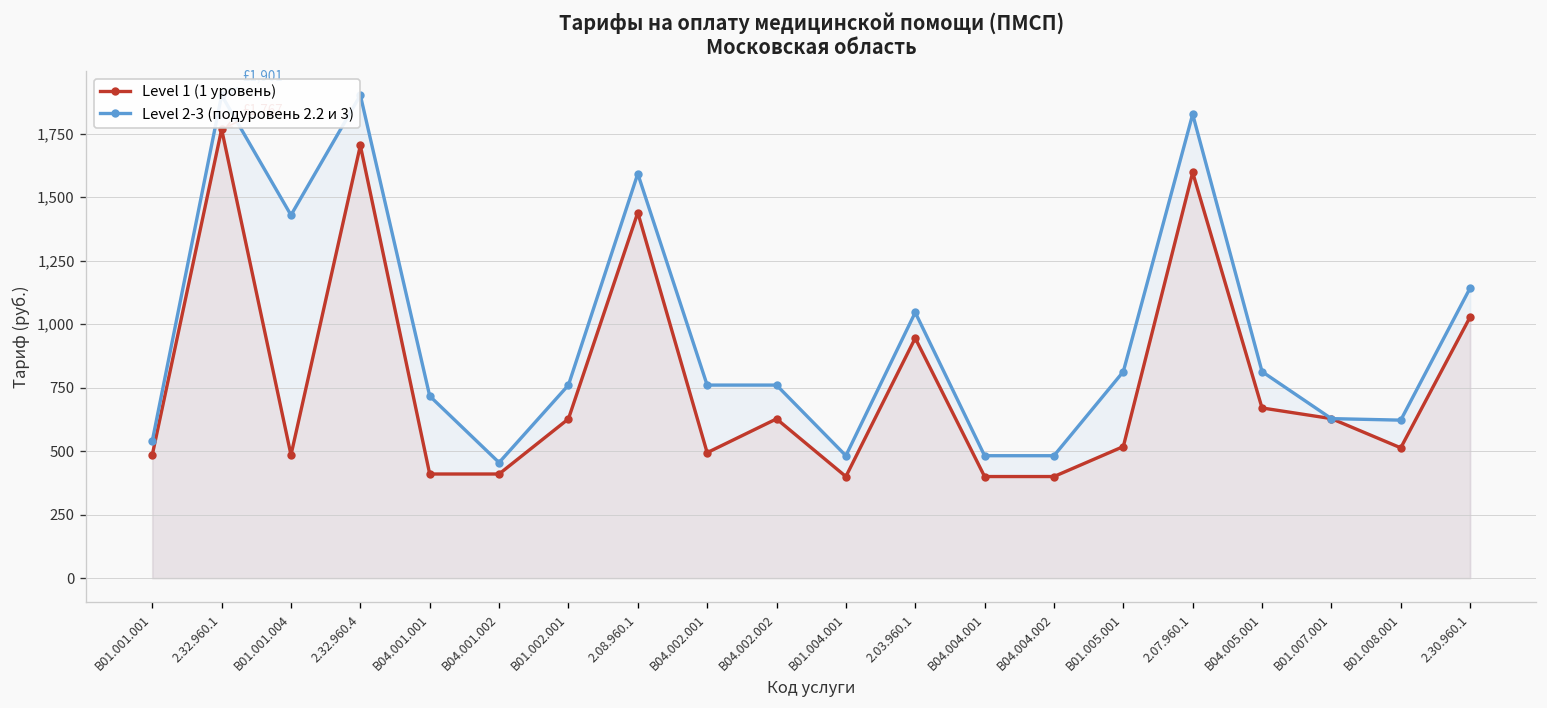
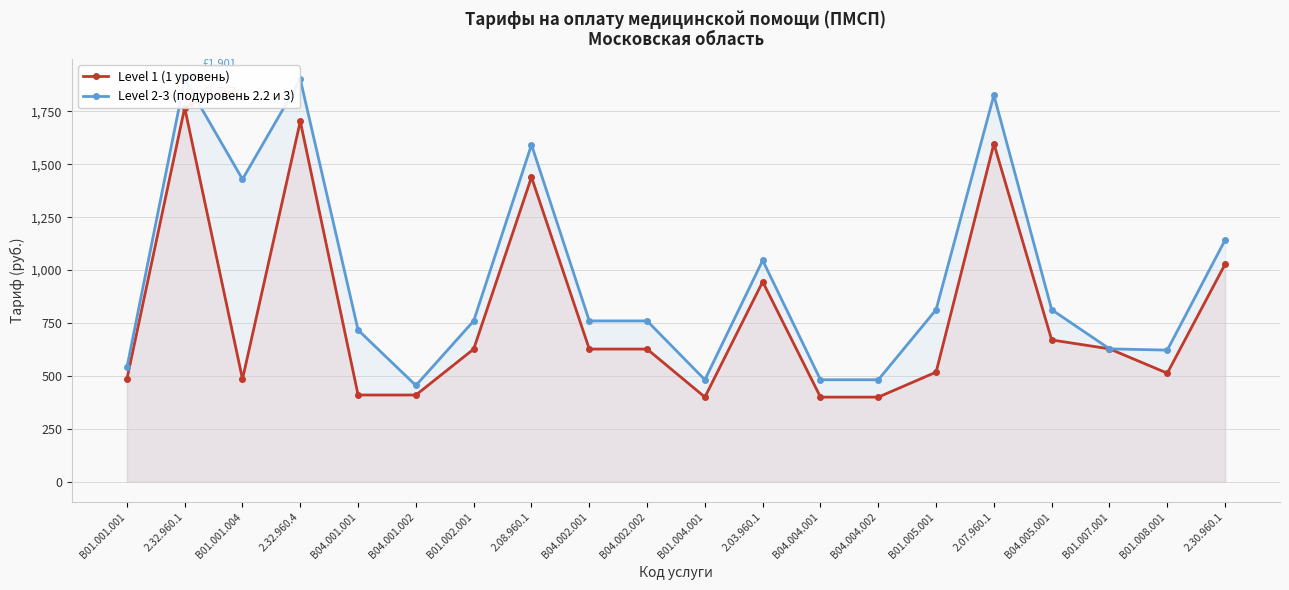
  {
    "Level 1 (1 уровень)": {
      "B01.001.001": "490",
      "B01.001.004": "490",
      "2.32.960.4": "1,700",
      "B04.001.001": "410",
      "B04.001.002": "410",
      "B01.002.001": "630",
      "2.08.960.1": "1,440",
-     "B04.002.001": "490",
+     "B04.002.001": "630",
      "B04.002.002": "630",
      "B01.004.001": "400",
      "2.03.960.1": "950",
      "B04.004.001": "400",
      "B04.004.002": "400",
      "B01.005.001": "520",
      "2.07.960.1": "1,600",
      "B04.005.001": "670",
      "B01.008.001": "510",
      "2.30.960.1": "1,030"
    },
    "Level 2-3 (подуровень 2.2 и 3)": {
      "B01.001.001": "540",
      "B01.001.004": "1,430",
      "2.32.960.4": "1,900",
      "B04.001.001": "720",
      "B04.001.002": "460",
      "B01.002.001": "760",
      "2.08.960.1": "1,590",
      "B04.002.001": "760",
      "B04.002.002": "760",
      "B01.004.001": "480",
      "2.03.960.1": "1,050",
      "B04.004.001": "480",
      "B04.004.002": "480",
      "B01.005.001": "810",
      "2.07.960.1": "1,830",
      "B04.005.001": "810",
      "B01.008.001": "620",
      "2.30.960.1": "1,140"
    }
  }
